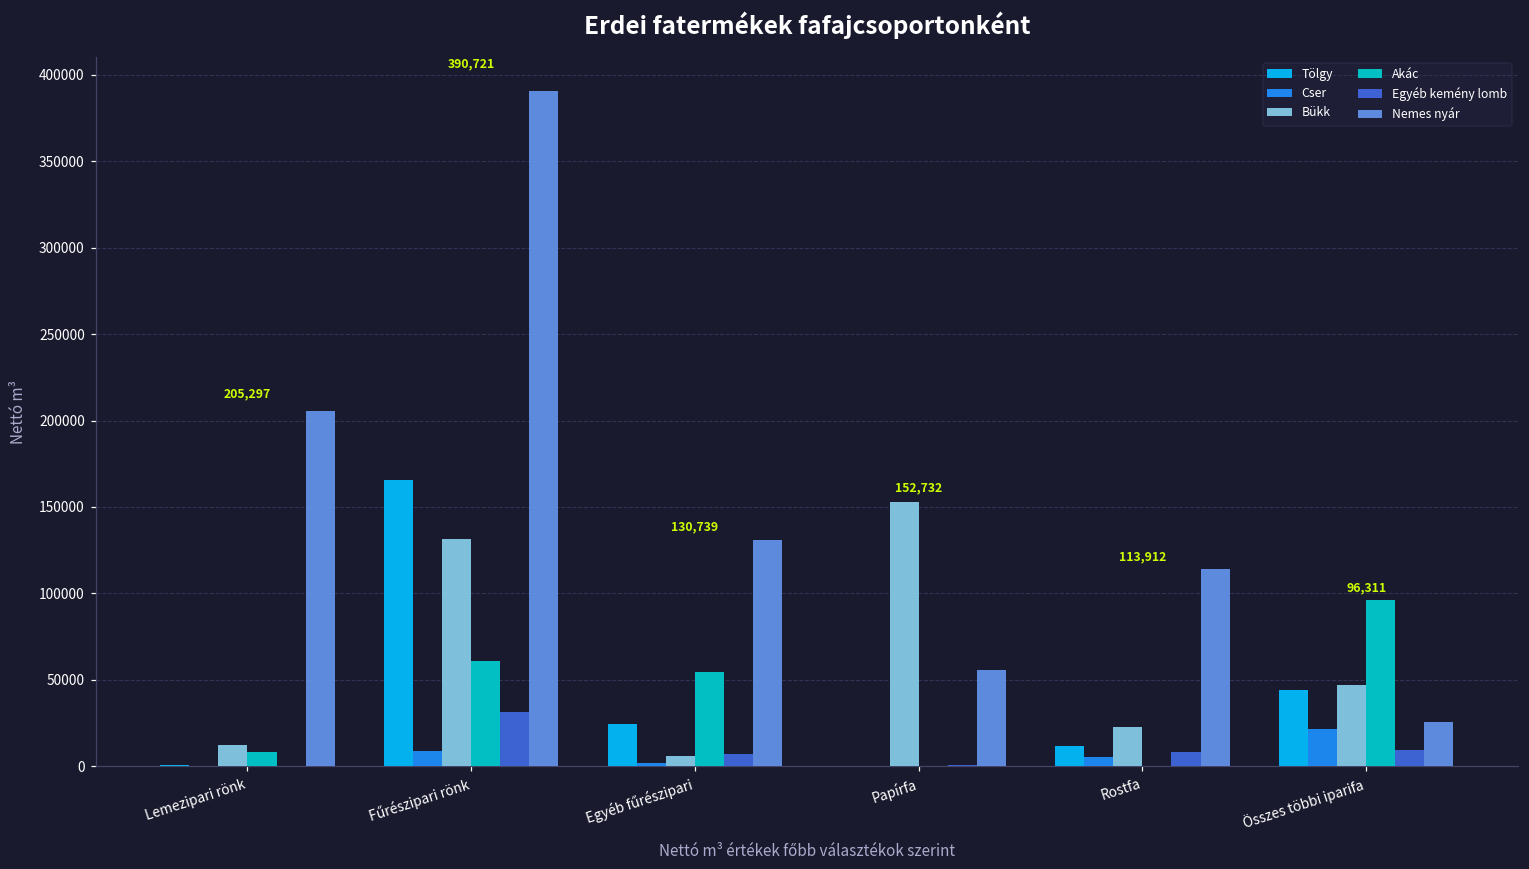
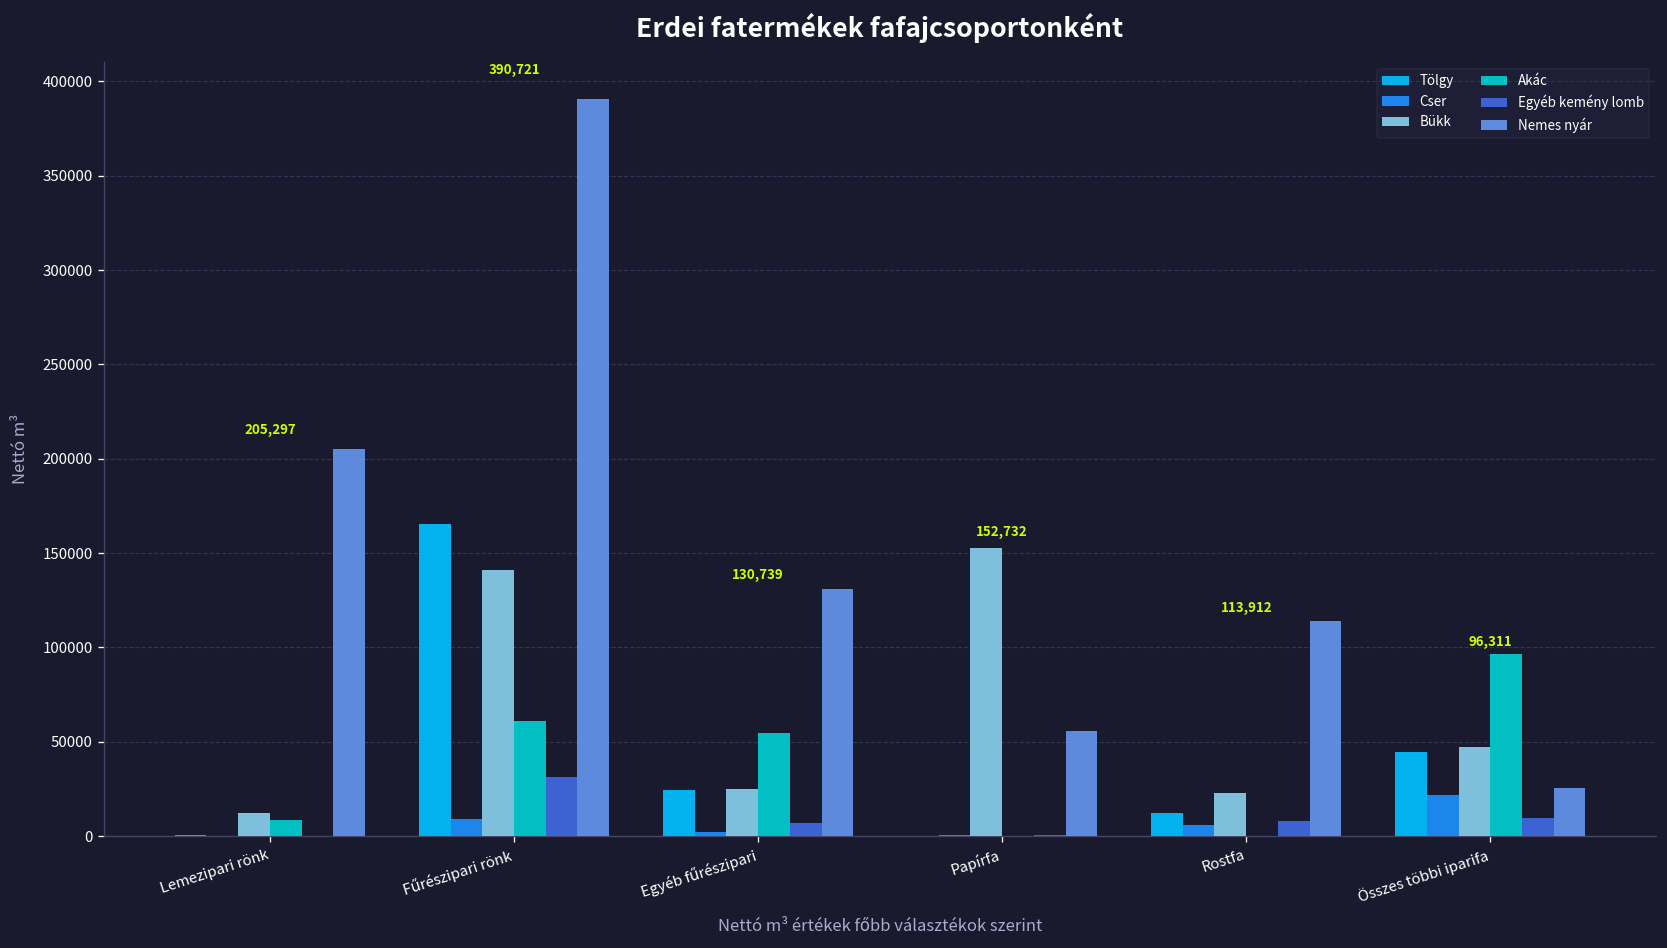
  {
    "Bükk": {
      "Lemezipari rönk": 12000,
-     "Fűrészipari rönk": 131000,
-     "Egyéb fűrészipari": 6000,
+     "Fűrészipari rönk": 141000,
+     "Egyéb fűrészipari": 25000,
      "Rostfa": 23000,
      "Összes többi iparifa": 47000
    }
  }
